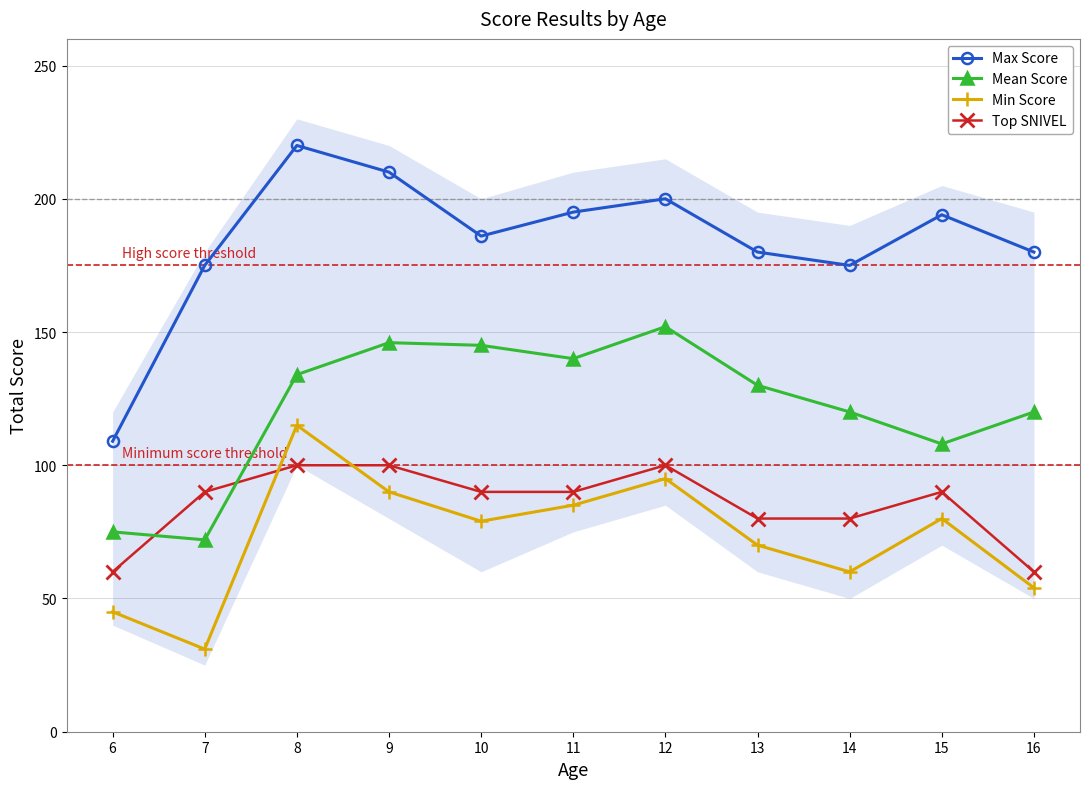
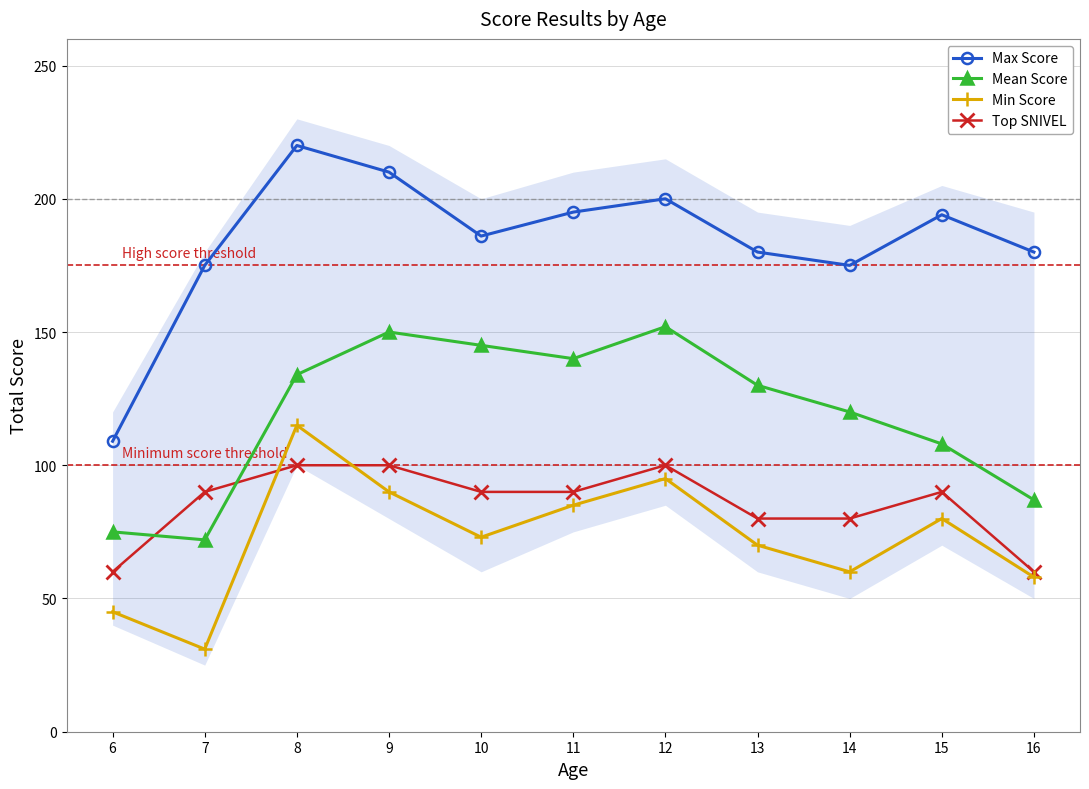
  {
    "Mean Score": {
      "6": 75,
      "7": 72,
      "8": 134,
-     "9": 146,
+     "9": 150,
      "10": 145,
      "11": 140,
      "12": 152,
      "13": 130,
      "14": 120,
      "15": 108,
-     "16": 120
+     "16": 87
    },
    "Min Score": {
      "6": 45,
      "7": 31,
      "8": 115,
      "9": 90,
-     "10": 79,
+     "10": 73,
      "11": 85,
      "12": 95,
      "13": 70,
      "14": 60,
      "15": 80,
-     "16": 54
+     "16": 58
    },
    "Top SNIVEL": {
      "6": 60,
      "7": 90,
      "8": 100,
      "9": 100,
      "10": 90,
      "11": 90,
      "12": 100,
      "13": 80,
      "14": 80,
      "15": 90,
      "16": 60
    }
  }
